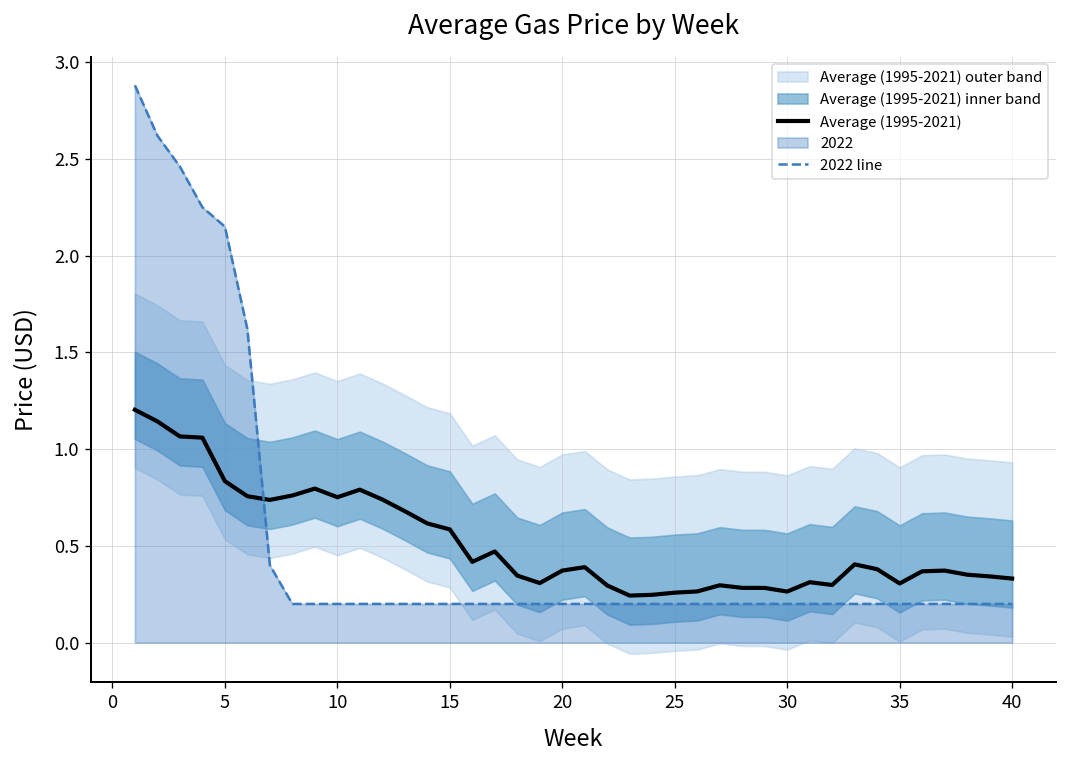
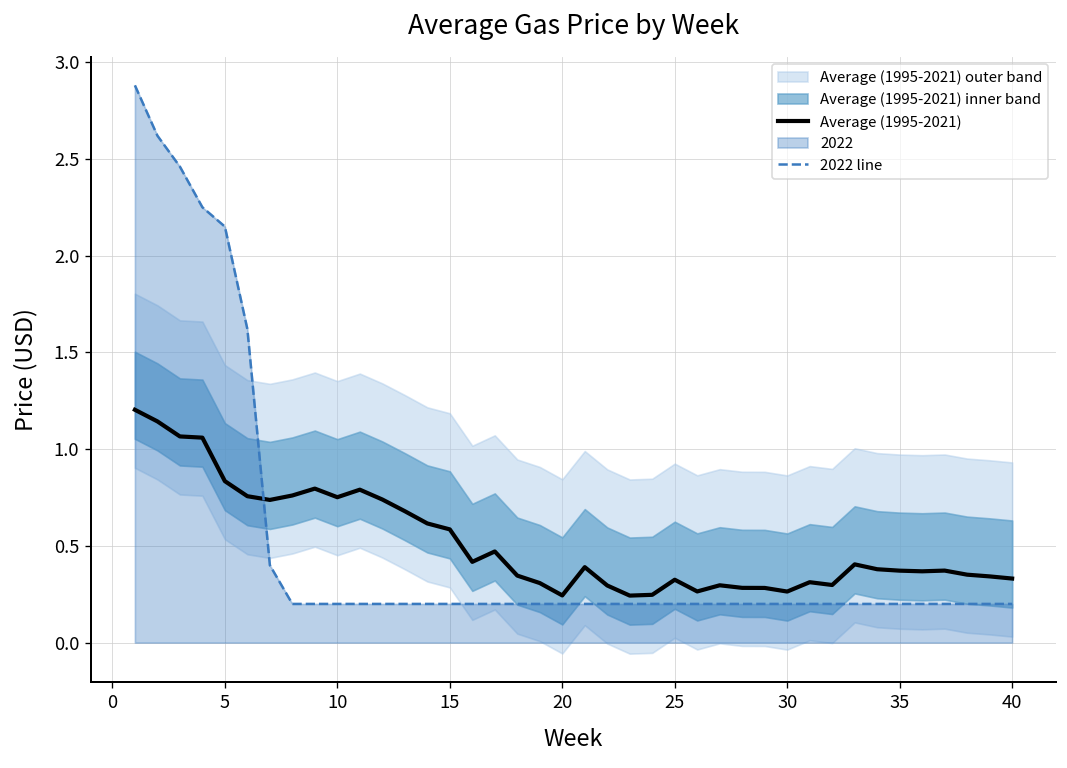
  {
    "Average (1995-2021)": {
      "5": 0.83,
      "10": 0.75,
      "15": 0.59,
-     "20": 0.37,
-     "25": 0.26,
+     "20": 0.24,
+     "25": 0.32,
      "30": 0.26,
-     "35": 0.31,
+     "35": 0.37,
      "40": 0.33
    }
  }
